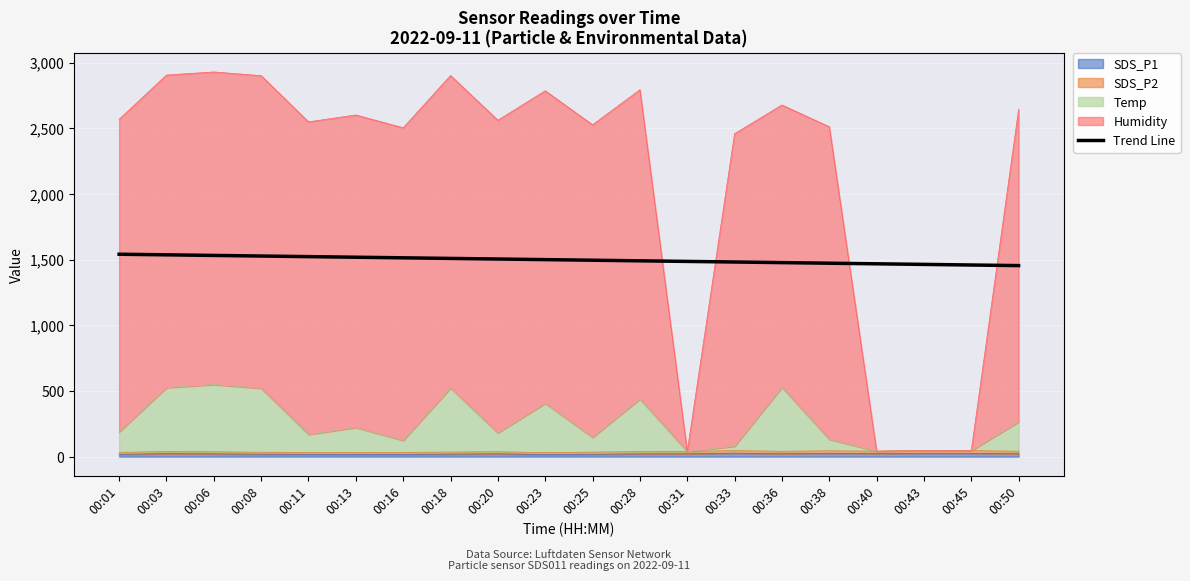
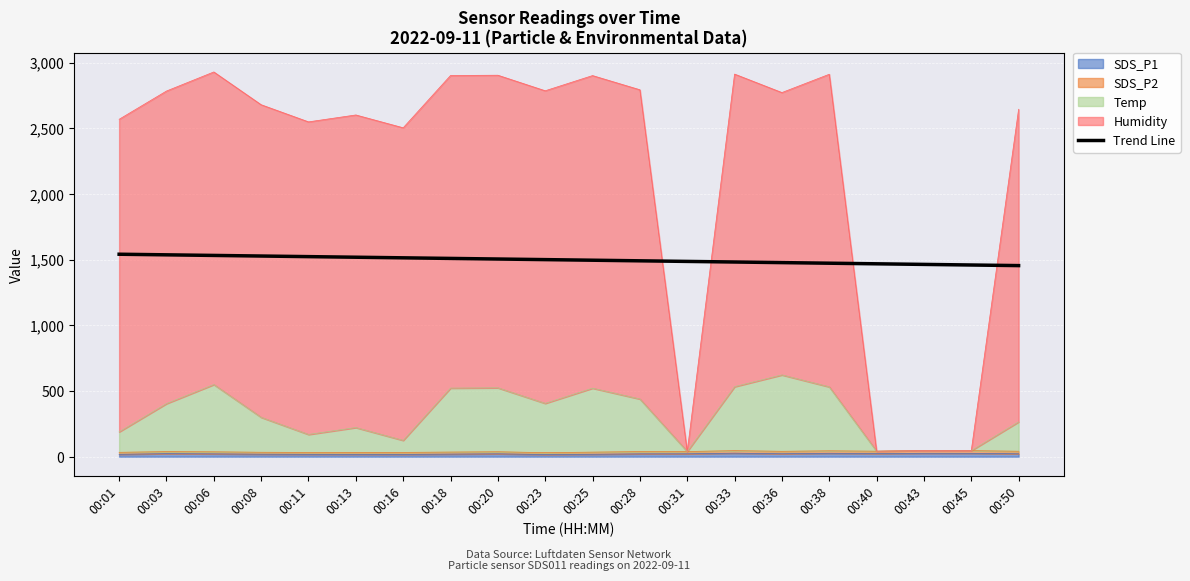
  {
    "SDS_P1": {
      "00:43": "30",
      "00:45": "30",
      "00:50": "20"
    },
    "Temp": {
      "00:01": "160",
-     "00:03": "490",
+     "00:03": "370",
      "00:06": "510",
-     "00:08": "490",
+     "00:08": "270",
      "00:11": "140",
      "00:13": "190",
      "00:16": "90",
      "00:18": "490",
-     "00:20": "140",
+     "00:20": "490",
      "00:23": "380",
-     "00:25": "110",
+     "00:25": "490",
      "00:28": "400",
-     "00:33": "30",
-     "00:36": "490",
-     "00:38": "90",
+     "00:33": "490",
+     "00:36": "580",
+     "00:38": "490",
      "00:50": "220"
    },
    "Trend Line": {
      "00:01": "1,540",
      "00:03": "1,540",
      "00:06": "1,530",
      "00:08": "1,530",
      "00:11": "1,520",
      "00:13": "1,520",
      "00:16": "1,510",
      "00:18": "1,510",
      "00:20": "1,510",
      "00:23": "1,500",
      "00:25": "1,500",
      "00:28": "1,490",
      "00:31": "1,490",
      "00:33": "1,480",
      "00:36": "1,480",
      "00:38": "1,470",
      "00:40": "1,470",
      "00:43": "1,460",
      "00:45": "1,460",
      "00:50": "1,460"
    }
  }
